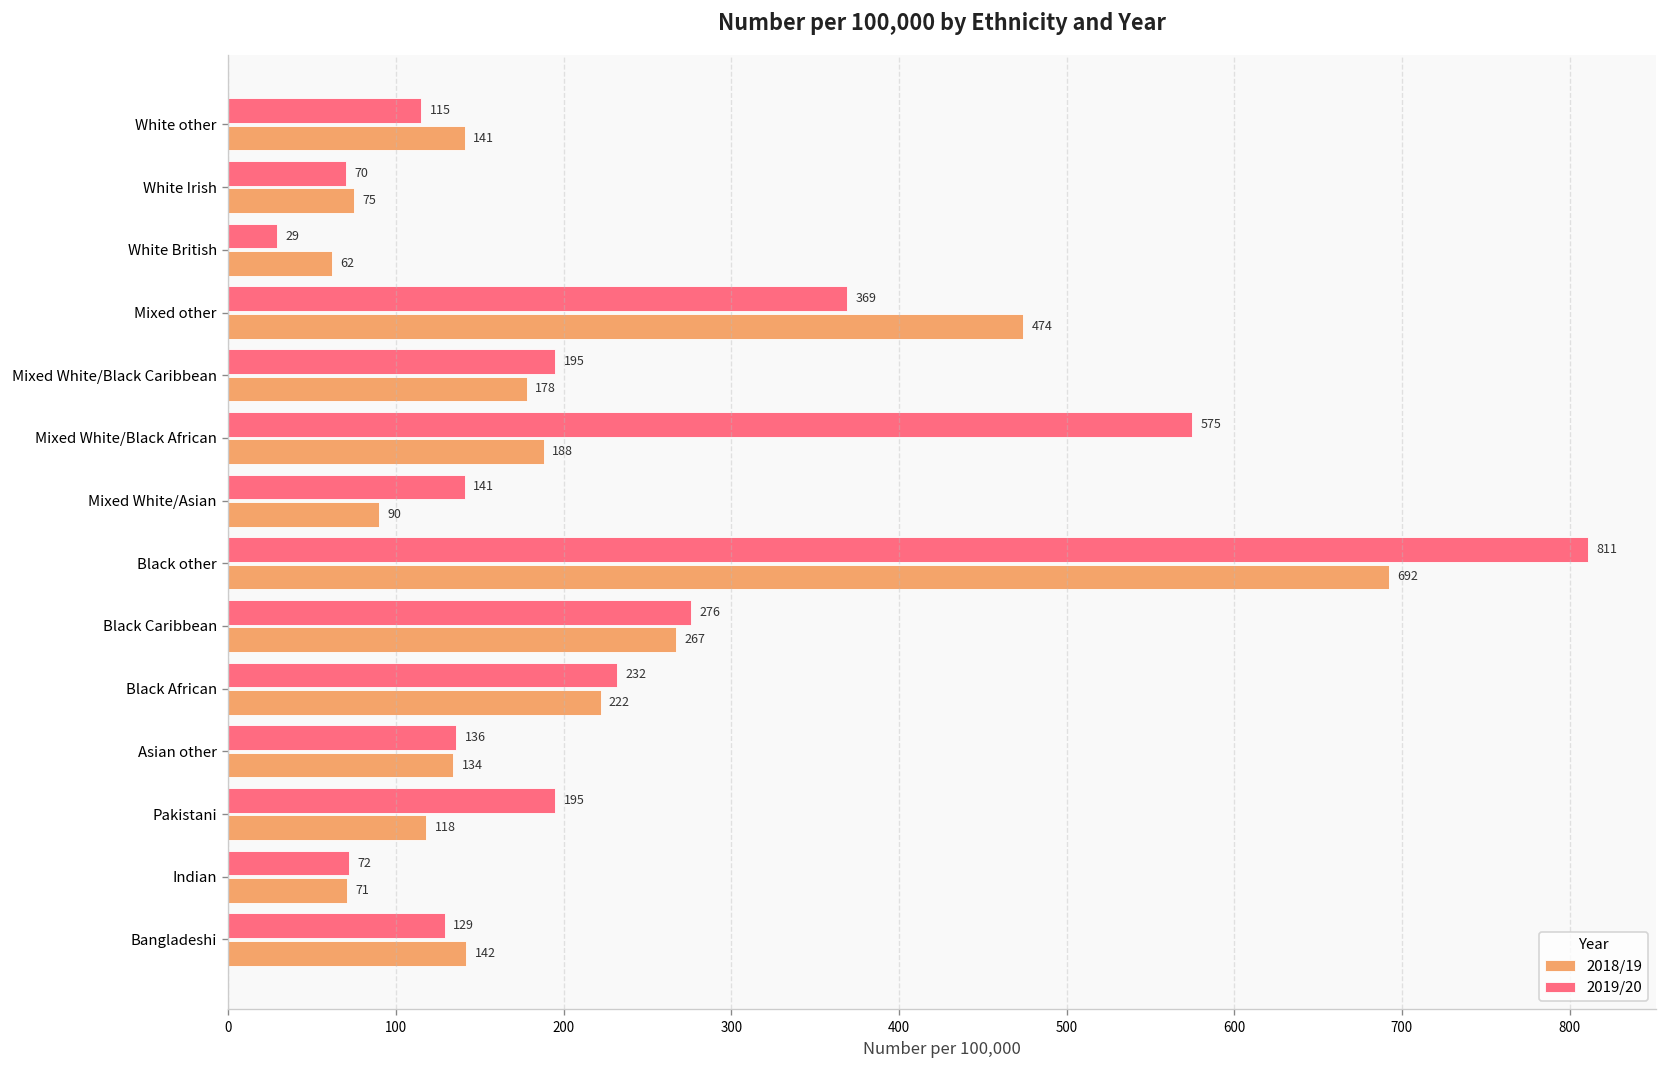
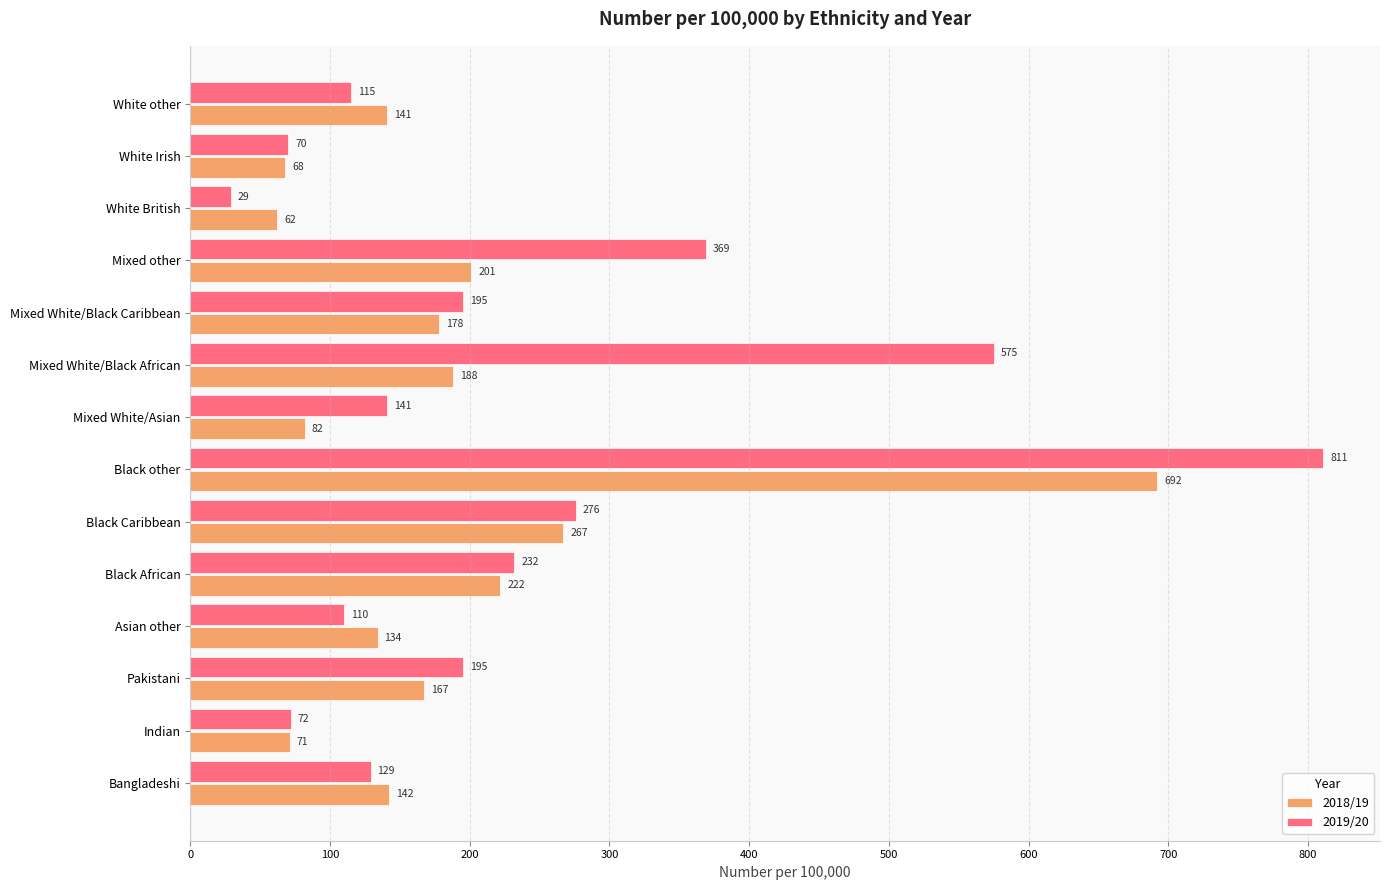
  {
    "2018/19": {
      "White other": 141,
-     "White Irish": 75,
+     "White Irish": 68,
      "White British": 62,
-     "Mixed other": 474,
+     "Mixed other": 201,
      "Mixed White/Black Caribbean": 178,
      "Mixed White/Black African": 188,
-     "Mixed White/Asian": 90,
+     "Mixed White/Asian": 82,
      "Black other": 692,
      "Black Caribbean": 267,
      "Black African": 222,
      "Asian other": 134,
-     "Pakistani": 118,
+     "Pakistani": 167,
      "Indian": 71,
      "Bangladeshi": 142
    },
    "2019/20": {
      "White other": 115,
      "White Irish": 70,
      "White British": 29,
      "Mixed other": 369,
      "Mixed White/Black Caribbean": 195,
      "Mixed White/Black African": 575,
      "Mixed White/Asian": 141,
      "Black other": 811,
      "Black Caribbean": 276,
      "Black African": 232,
-     "Asian other": 136,
+     "Asian other": 110,
      "Pakistani": 195,
      "Indian": 72,
      "Bangladeshi": 129
    }
  }
